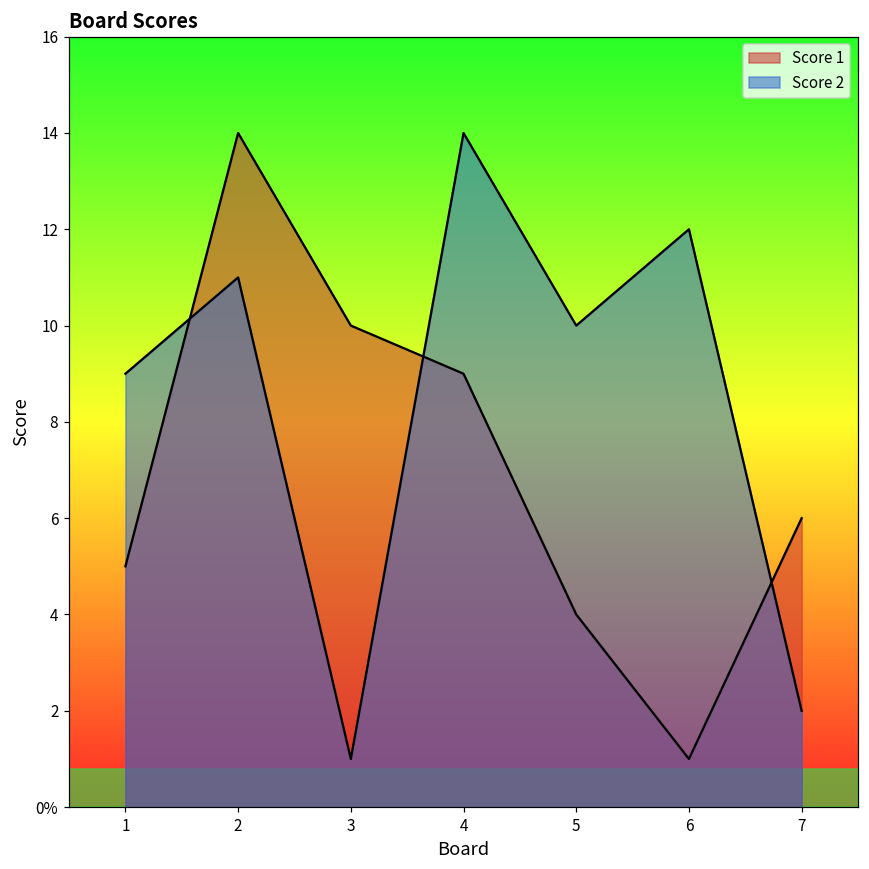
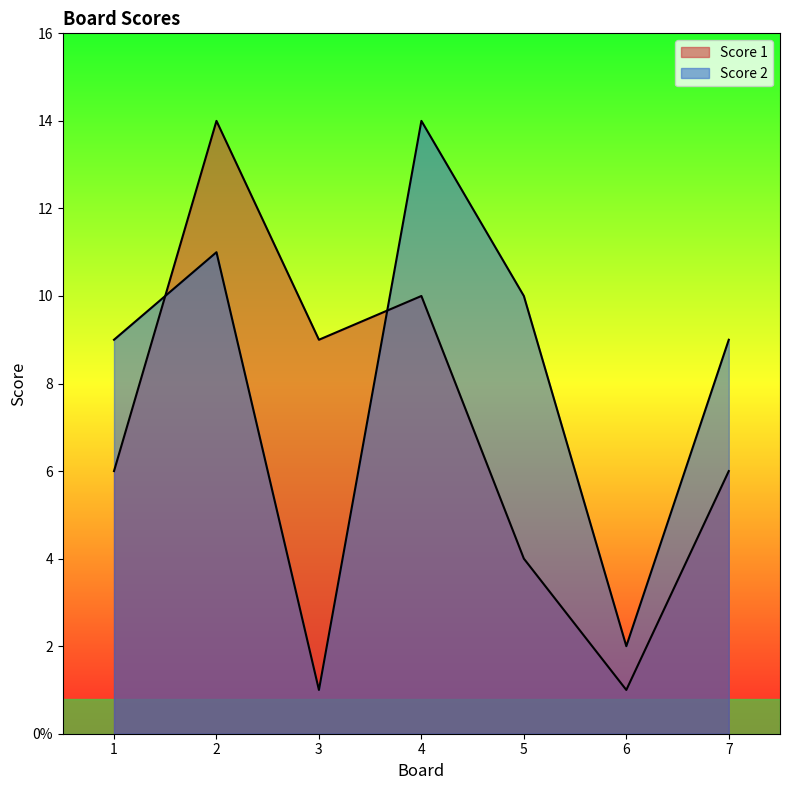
  {
    "Score 1": {
-     "1": 5,
+     "1": 6,
      "2": 14,
-     "3": 10,
-     "4": 9,
+     "3": 9,
+     "4": 10,
      "5": 4,
      "6": 1,
      "7": 6
    },
    "Score 2": {
      "1": 9,
      "2": 11,
      "3": 1,
      "4": 14,
      "5": 10,
-     "6": 12,
-     "7": 2
+     "6": 2,
+     "7": 9
    }
  }
